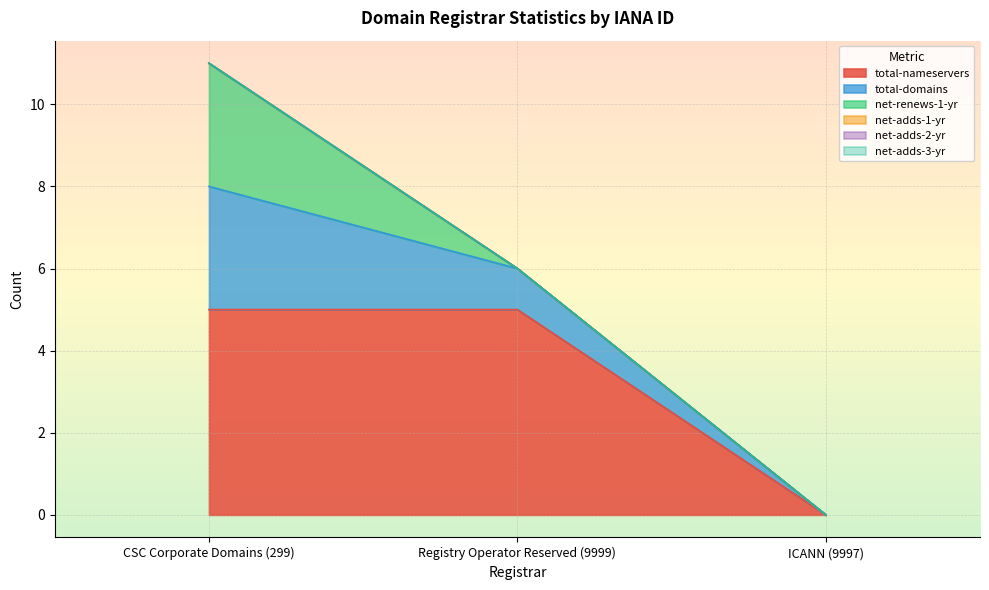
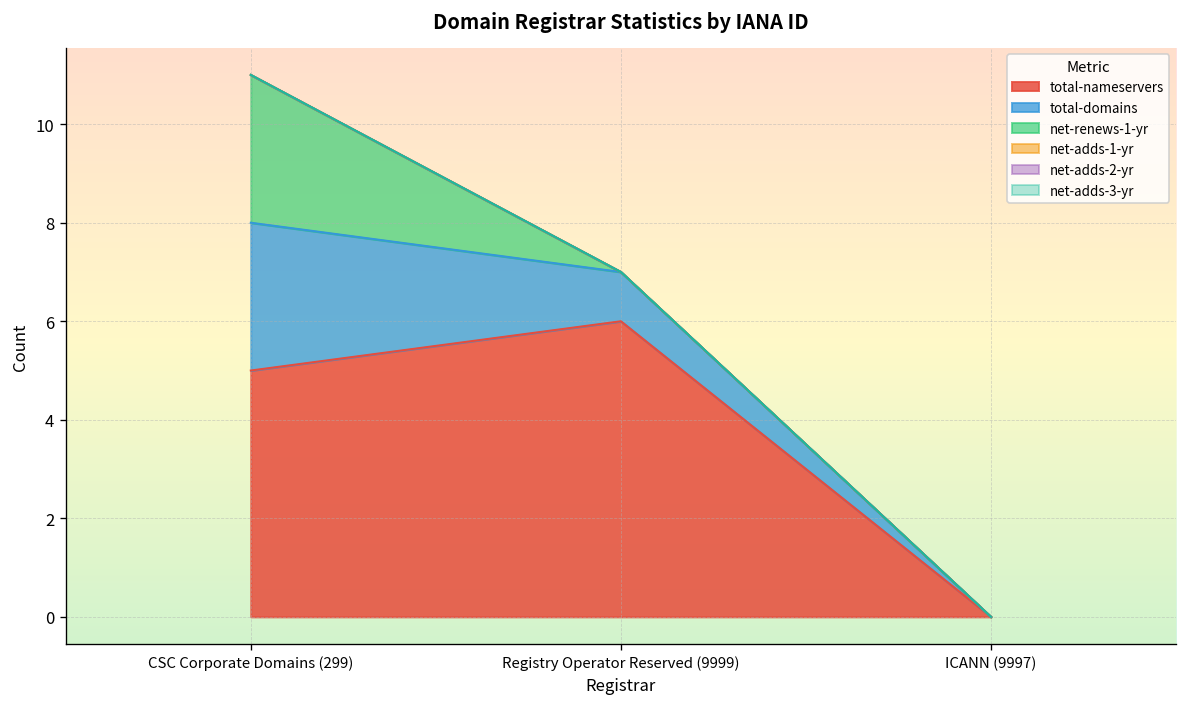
  {
    "total-nameservers": {
      "CSC Corporate Domains (299)": 5,
-     "Registry Operator Reserved (9999)": 5
+     "Registry Operator Reserved (9999)": 6
    },
    "total-domains": {
      "CSC Corporate Domains (299)": 3
    }
  }
